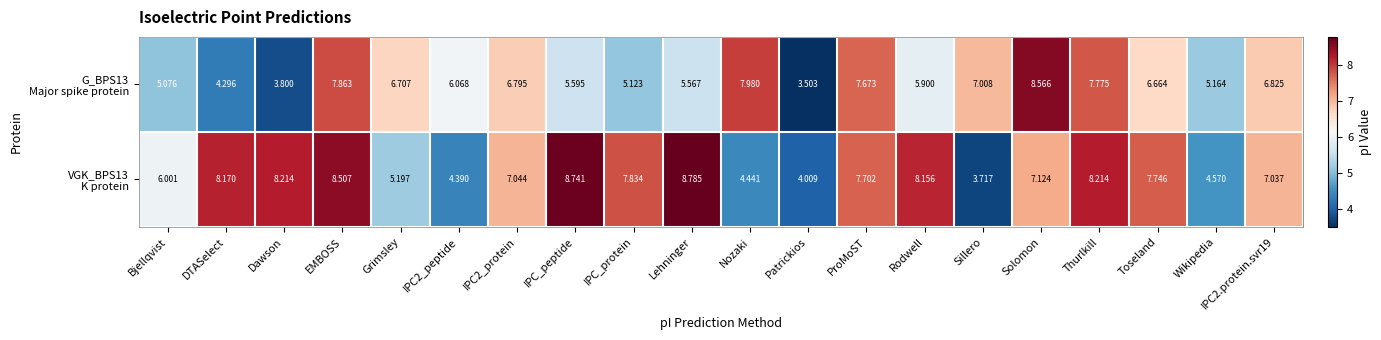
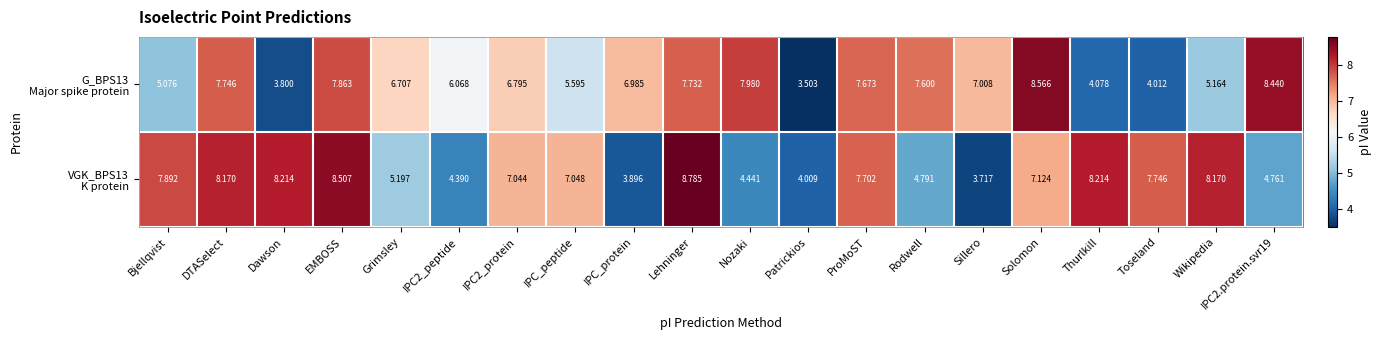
  {
    "G_BPS13 Major spike protein": {
      "Bjellqvist": 5.076,
-     "DTASelect": 4.296,
+     "DTASelect": 7.746,
      "Dawson": 3.800,
      "EMBOSS": 7.863,
      "Grimsley": 6.707,
      "IPC2_peptide": 6.068,
      "IPC2_protein": 6.795,
      "IPC_peptide": 5.595,
-     "IPC_protein": 5.123,
-     "Lehninger": 5.567,
+     "IPC_protein": 6.985,
+     "Lehninger": 7.732,
      "Nozaki": 7.980,
      "Patrickios": 3.503,
      "ProMoST": 7.673,
-     "Rodwell": 5.900,
+     "Rodwell": 7.600,
      "Sillero": 7.008,
      "Solomon": 8.566,
-     "Thurlkill": 7.775,
-     "Toseland": 6.664,
+     "Thurlkill": 4.078,
+     "Toseland": 4.012,
      "Wikipedia": 5.164,
-     "IPC2.protein.svr19": 6.825
+     "IPC2.protein.svr19": 8.440
    },
    "VGK_BPS13 K protein": {
-     "Bjellqvist": 6.001,
+     "Bjellqvist": 7.892,
      "DTASelect": 8.170,
      "Dawson": 8.214,
      "EMBOSS": 8.507,
      "Grimsley": 5.197,
      "IPC2_peptide": 4.390,
      "IPC2_protein": 7.044,
-     "IPC_peptide": 8.741,
-     "IPC_protein": 7.834,
+     "IPC_peptide": 7.048,
+     "IPC_protein": 3.896,
      "Lehninger": 8.785,
      "Nozaki": 4.441,
      "Patrickios": 4.009,
      "ProMoST": 7.702,
-     "Rodwell": 8.156,
+     "Rodwell": 4.791,
      "Sillero": 3.717,
      "Solomon": 7.124,
      "Thurlkill": 8.214,
      "Toseland": 7.746,
-     "Wikipedia": 4.570,
-     "IPC2.protein.svr19": 7.037
+     "Wikipedia": 8.170,
+     "IPC2.protein.svr19": 4.761
    }
  }
